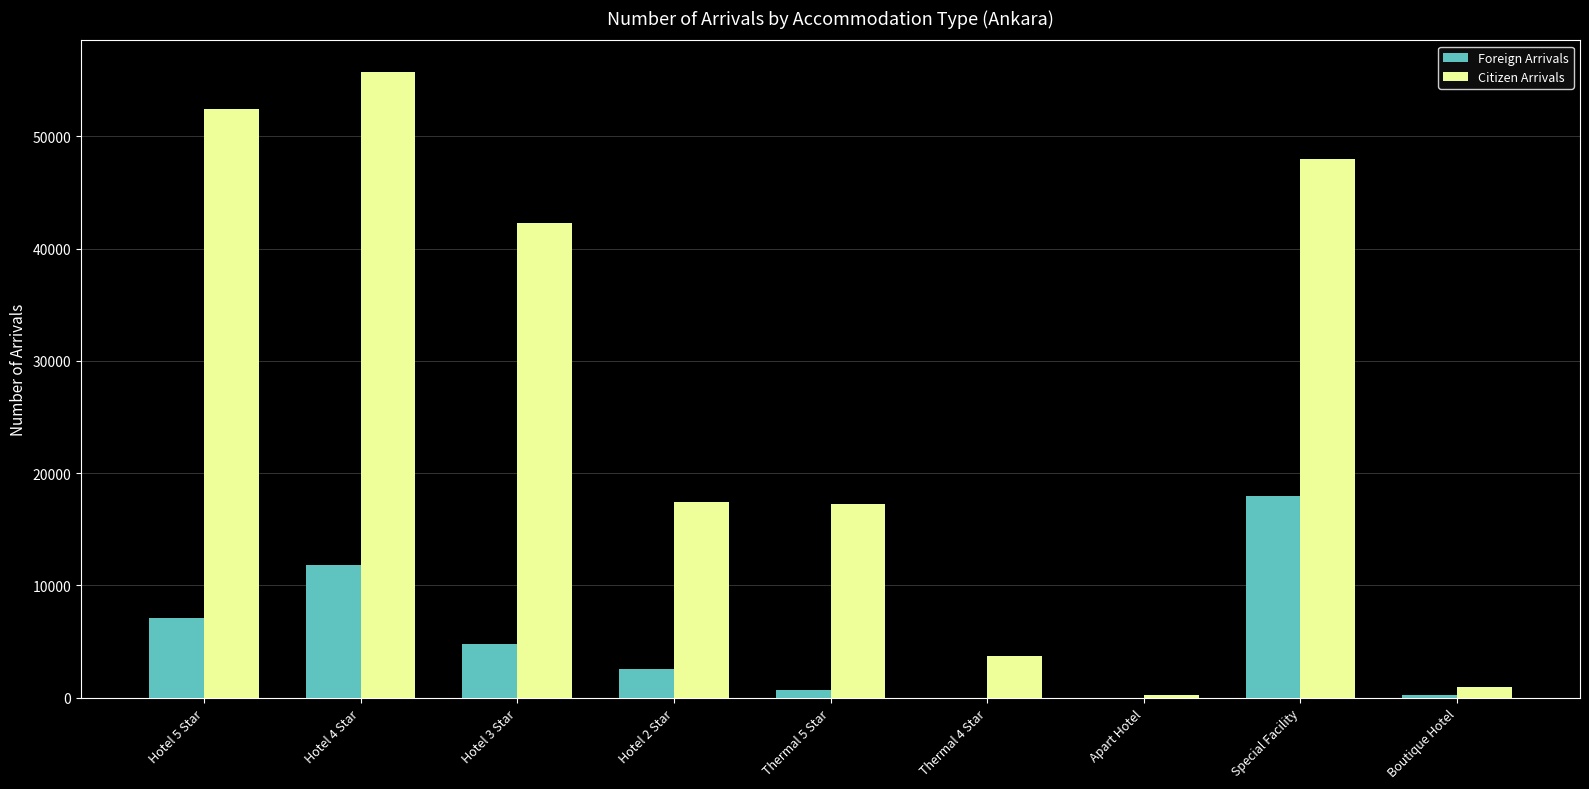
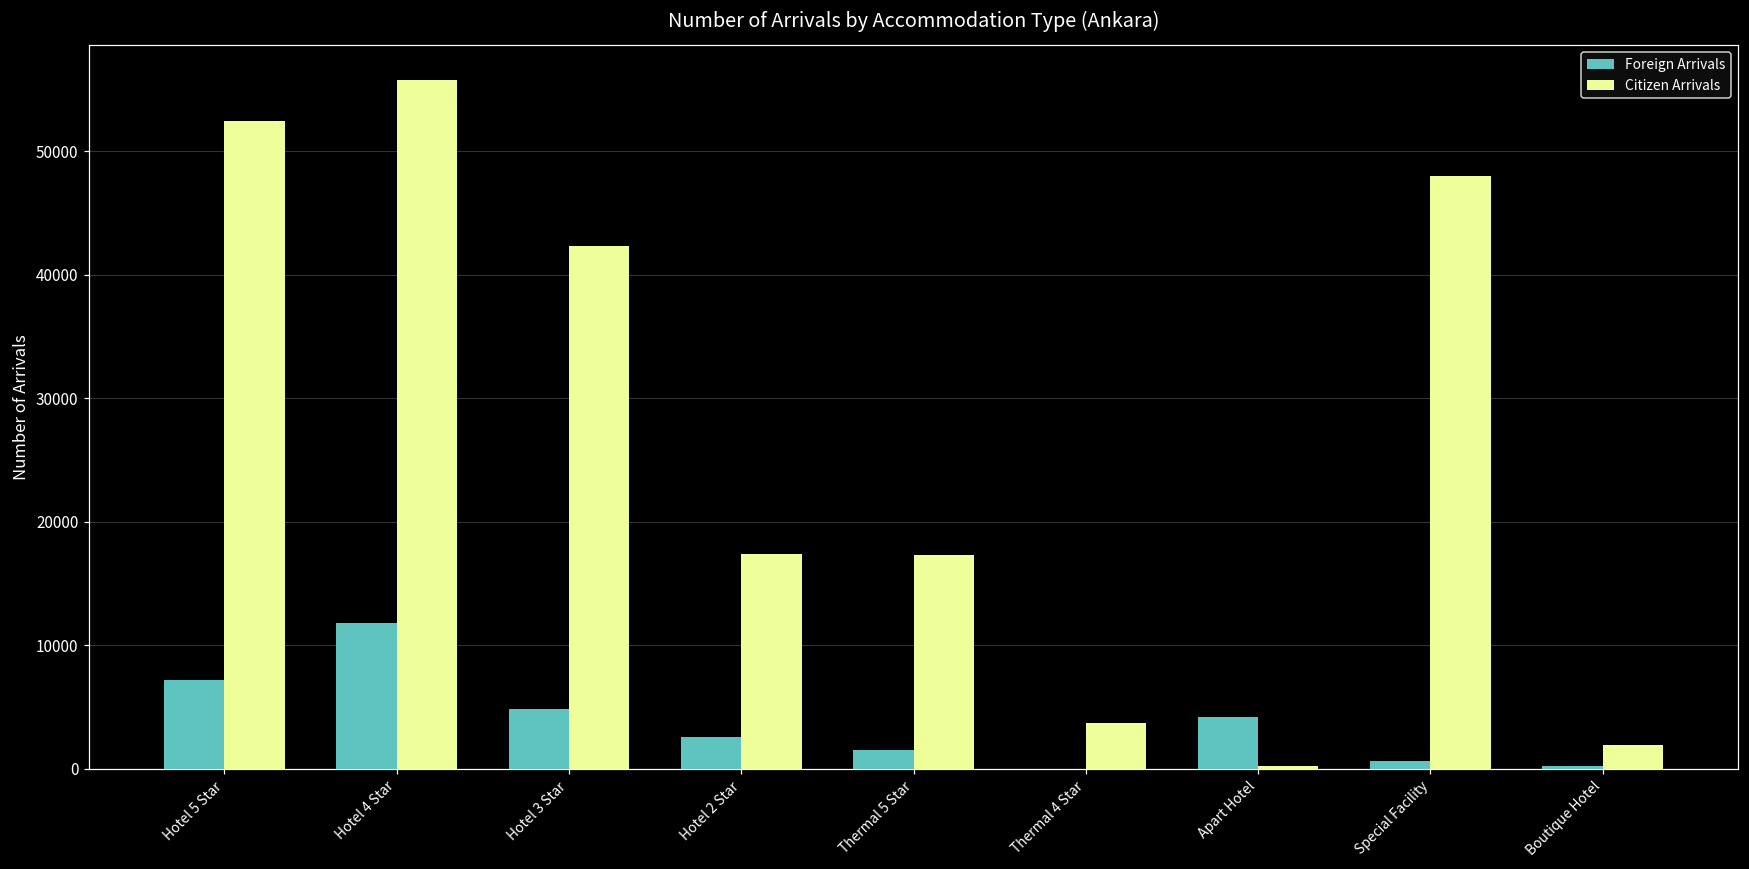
  {
    "Foreign Arrivals": {
      "Hotel 5 Star": 7100,
      "Hotel 4 Star": 11800,
      "Hotel 3 Star": 4800,
      "Hotel 2 Star": 2600,
-     "Thermal 5 Star": 700,
-     "Apart Hotel": 0,
-     "Special Facility": 18000,
+     "Thermal 5 Star": 1500,
+     "Apart Hotel": 4200,
+     "Special Facility": 600,
      "Boutique Hotel": 200
    },
    "Citizen Arrivals": {
      "Hotel 5 Star": 52500,
      "Hotel 4 Star": 55800,
      "Hotel 3 Star": 42300,
      "Hotel 2 Star": 17400,
      "Thermal 5 Star": 17300,
      "Thermal 4 Star": 3700,
      "Special Facility": 48000,
-     "Boutique Hotel": 900
+     "Boutique Hotel": 1900
    }
  }
